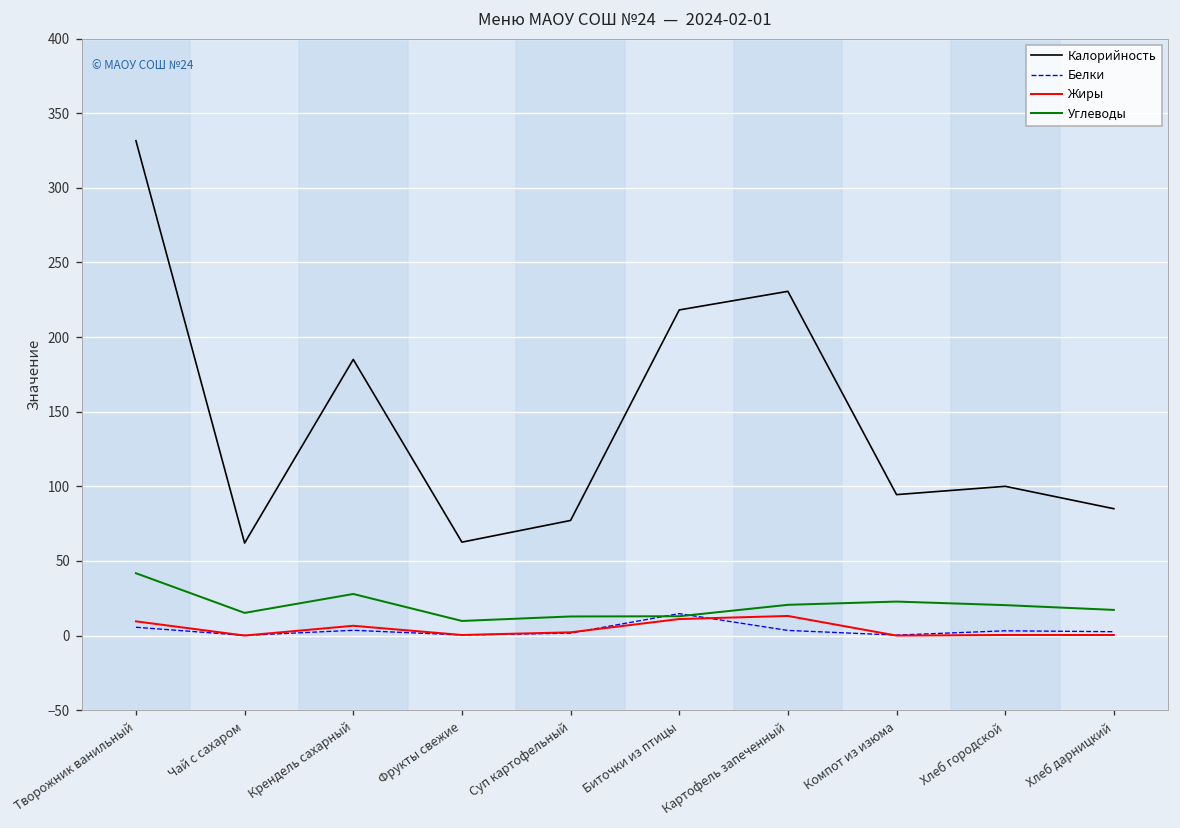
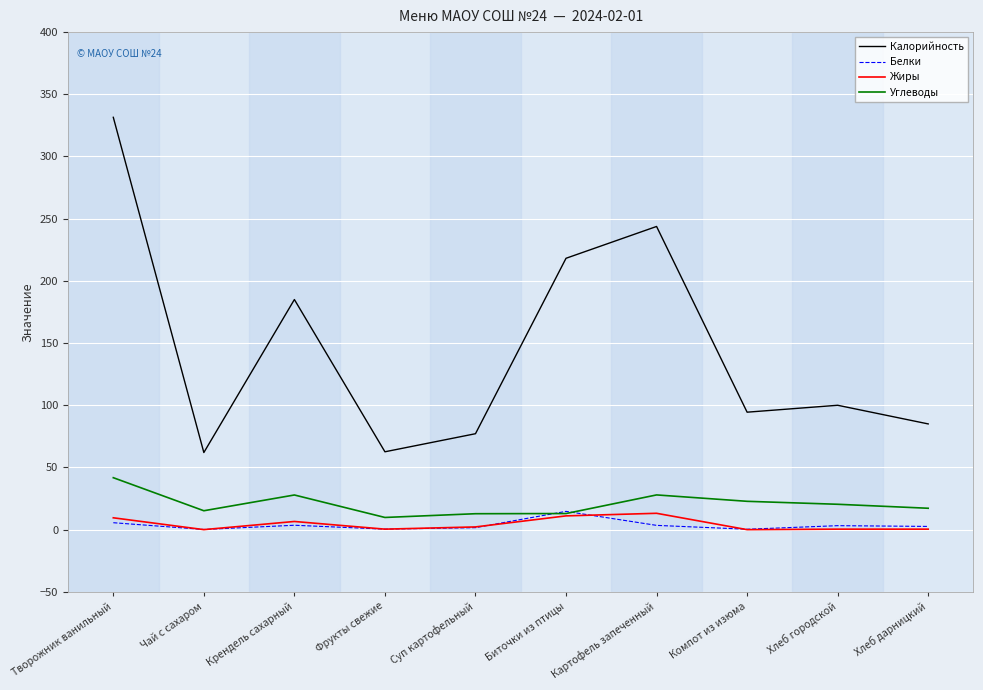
  {
    "Калорийность": {
      "Творожник ванильный": 332,
      "Чай с сахаром": 62,
      "Крендель сахарный": 185,
      "Фрукты свежие": 63,
      "Суп картофельный": 77,
      "Биточки из птицы": 218,
-     "Картофель запеченный": 231,
+     "Картофель запеченный": 244,
      "Компот из изюма": 94,
      "Хлеб городской": 100,
      "Хлеб дарницкий": 85
    },
    "Белки": {
      "Творожник ванильный": 6,
      "Крендель сахарный": 4,
      "Картофель запеченный": 3,
      "Хлеб городской": 3,
      "Хлеб дарницкий": 3
    },
    "Жиры": {
      "Творожник ванильный": 10,
      "Крендель сахарный": 7,
      "Картофель запеченный": 13,
      "Хлеб городской": 0,
      "Хлеб дарницкий": 0
    },
    "Углеводы": {
      "Творожник ванильный": 42,
      "Чай с сахаром": 15,
      "Крендель сахарный": 28,
      "Фрукты свежие": 10,
      "Суп картофельный": 13,
-     "Картофель запеченный": 21,
+     "Картофель запеченный": 28,
      "Компот из изюма": 23,
      "Хлеб городской": 20,
      "Хлеб дарницкий": 17
    }
  }
